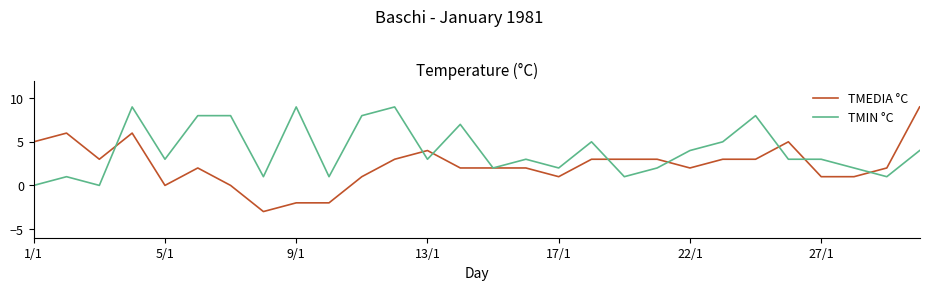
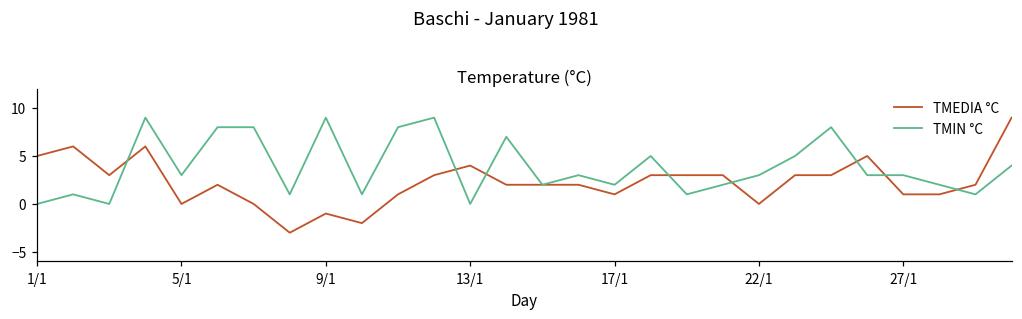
  {
    "TMEDIA °C": {
      "1/1": 5,
      "5/1": 0,
-     "9/1": -2,
+     "9/1": -1,
      "13/1": 4,
      "17/1": 1,
-     "22/1": 2,
+     "22/1": 0,
      "27/1": 1
    },
    "TMIN °C": {
      "1/1": 0,
      "5/1": 3,
      "9/1": 9,
-     "13/1": 3,
+     "13/1": 0,
      "17/1": 2,
-     "22/1": 4,
+     "22/1": 3,
      "27/1": 3
    }
  }
